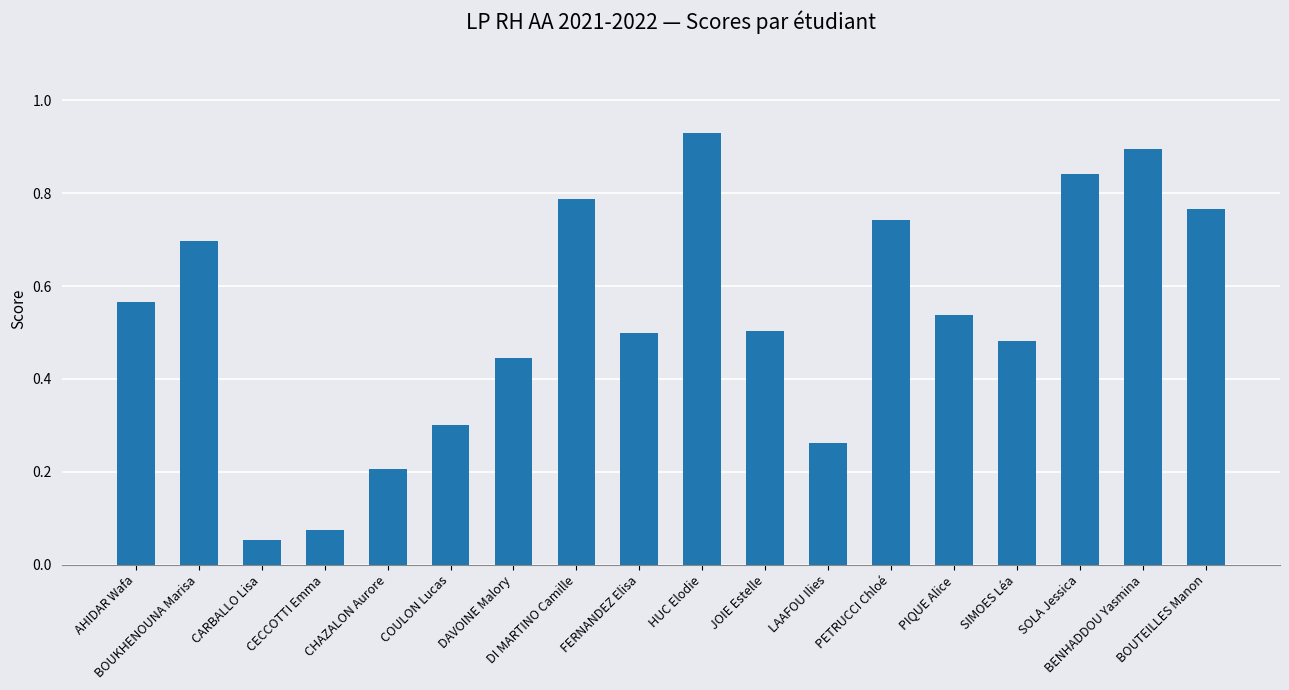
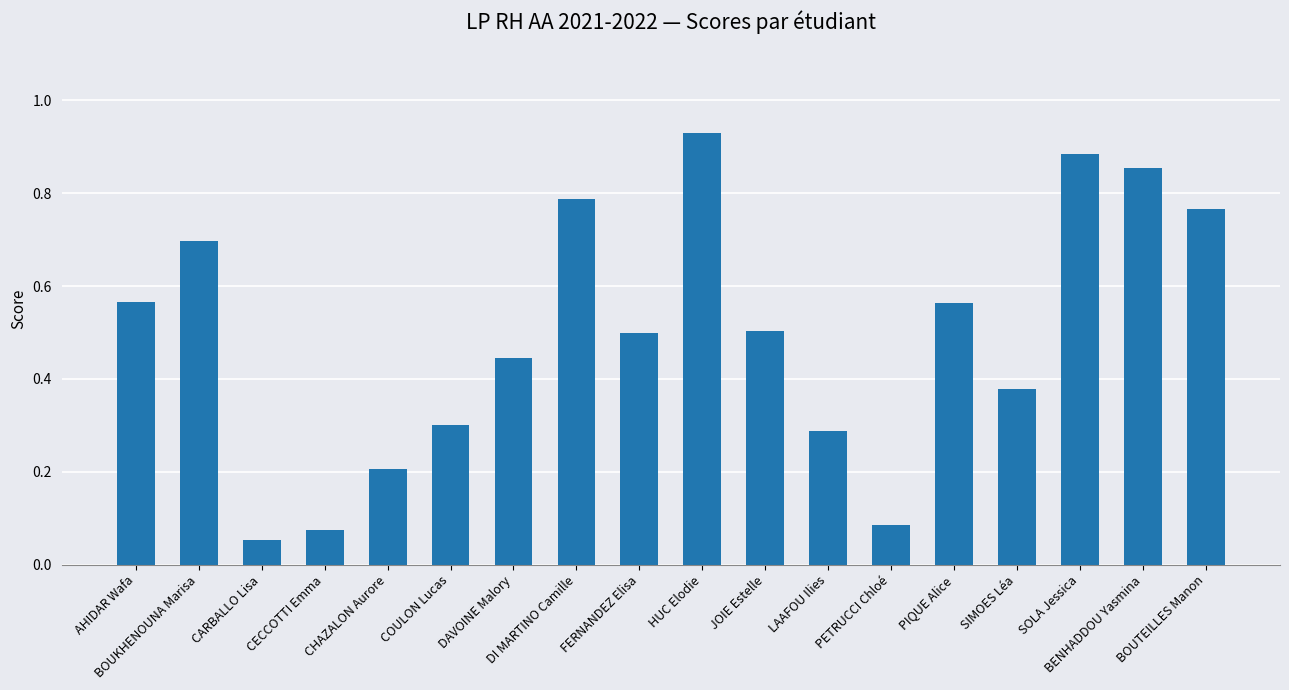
  {
    "AHIDAR Wafa": 0.57,
    "BOUKHENOUNA Marisa": 0.70,
    "CARBALLO Lisa": 0.05,
    "CECCOTTI Emma": 0.07,
    "CHAZALON Aurore": 0.21,
    "COULON Lucas": 0.30,
    "DAVOINE Malory": 0.45,
    "DI MARTINO Camille": 0.79,
    "FERNANDEZ Elisa": 0.50,
    "HUC Elodie": 0.93,
    "JOIE Estelle": 0.50,
-   "LAAFOU Ilies": 0.26,
-   "PETRUCCI Chloé": 0.74,
-   "PIQUE Alice": 0.54,
-   "SIMOES Léa": 0.48,
-   "SOLA Jessica": 0.84,
-   "BENHADDOU Yasmina": 0.89,
+   "LAAFOU Ilies": 0.29,
+   "PETRUCCI Chloé": 0.09,
+   "PIQUE Alice": 0.56,
+   "SIMOES Léa": 0.38,
+   "SOLA Jessica": 0.88,
+   "BENHADDOU Yasmina": 0.85,
    "BOUTEILLES Manon": 0.77
  }
